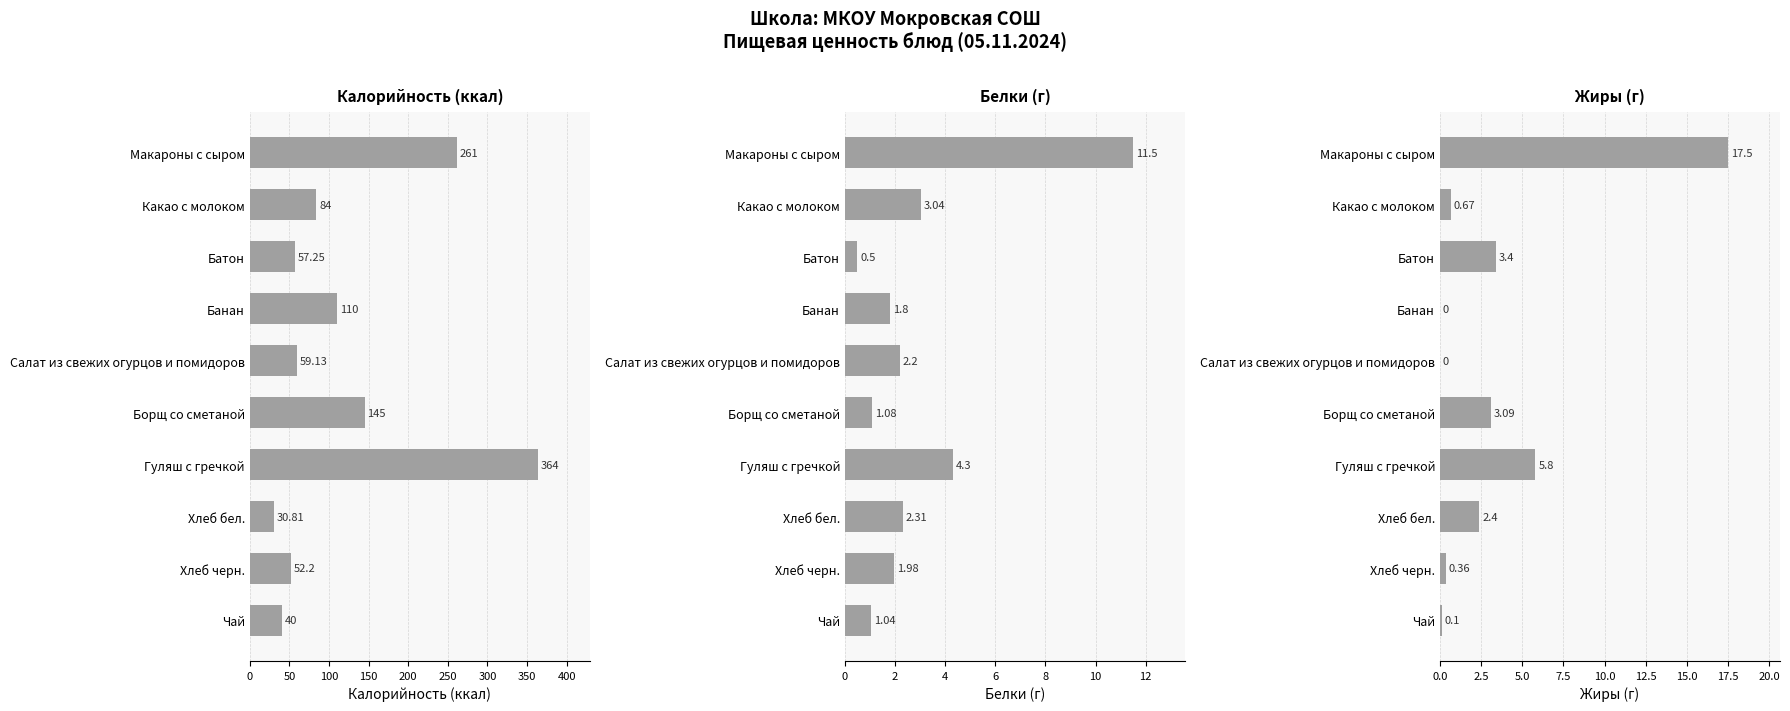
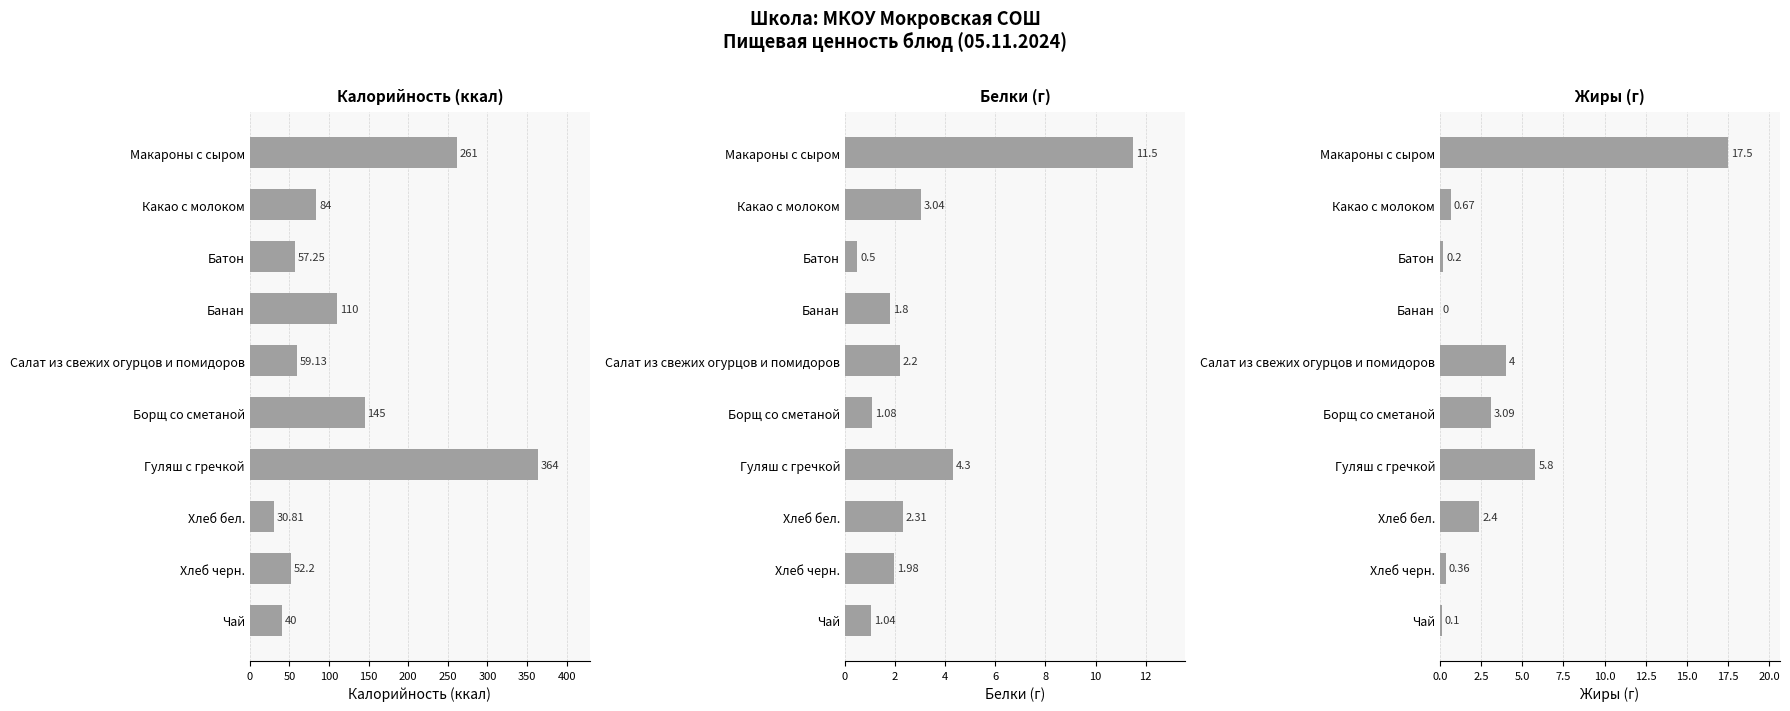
  {
    "Калорийность (ккал)": {
      "Макароны с сыром": 261,
      "Какао с молоком": 84,
      "Батон": 57.25,
      "Банан": 110,
      "Салат из свежих огурцов и помидоров": 59.13,
      "Борщ со сметаной": 145,
      "Гуляш с гречкой": 364,
      "Хлеб бел.": 30.81,
      "Хлеб черн.": 52.2,
      "Чай": 40
    },
    "Белки (г)": {
      "Макароны с сыром": 11.5,
      "Какао с молоком": 3.04,
      "Батон": 0.5,
      "Банан": 1.8,
      "Салат из свежих огурцов и помидоров": 2.2,
      "Борщ со сметаной": 1.08,
      "Гуляш с гречкой": 4.3,
      "Хлеб бел.": 2.31,
      "Хлеб черн.": 1.98,
      "Чай": 1.04
    },
    "Жиры (г)": {
      "Макароны с сыром": 17.5,
      "Какао с молоком": 0.67,
-     "Батон": 3.4,
+     "Батон": 0.2,
      "Банан": 0,
-     "Салат из свежих огурцов и помидоров": 0,
+     "Салат из свежих огурцов и помидоров": 4,
      "Борщ со сметаной": 3.09,
      "Гуляш с гречкой": 5.8,
      "Хлеб бел.": 2.4,
      "Хлеб черн.": 0.36,
      "Чай": 0.1
    }
  }
